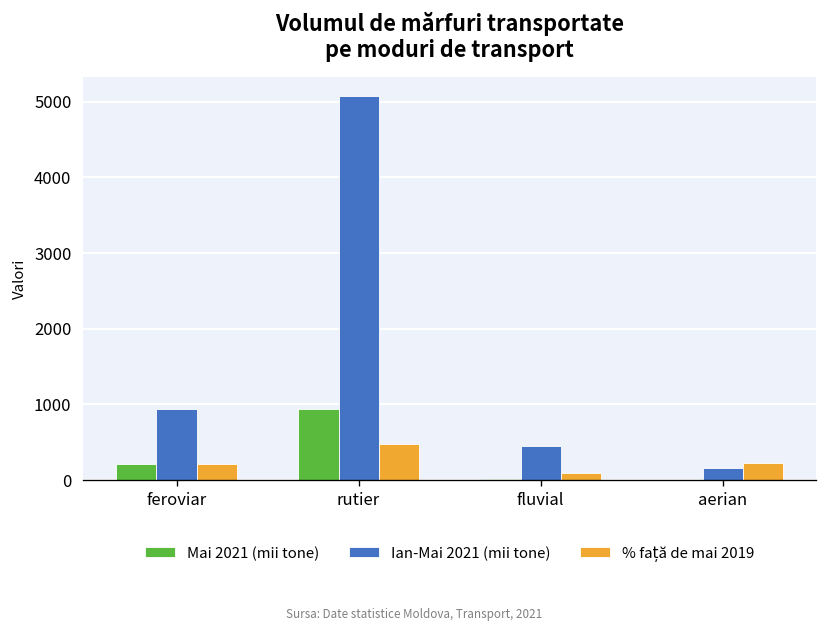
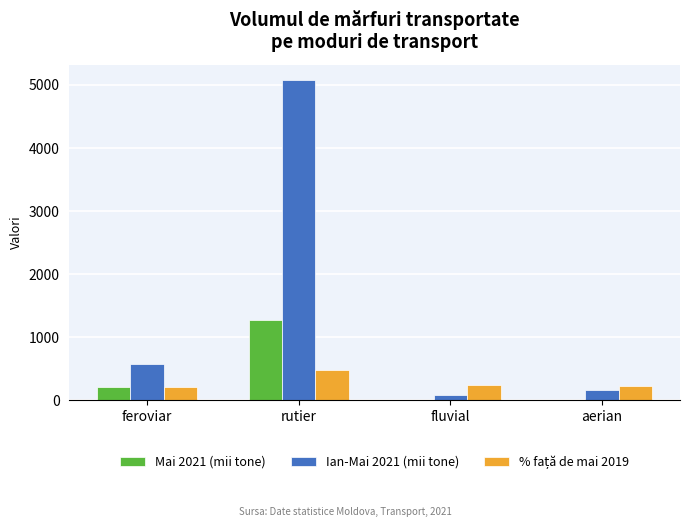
  {
    "Mai 2021 (mii tone)": {
      "feroviar": 200,
-     "rutier": 900
+     "rutier": 1300
    },
    "Ian-Mai 2021 (mii tone)": {
-     "feroviar": 900,
+     "feroviar": 600,
      "rutier": 5100,
-     "fluvial": 400,
+     "fluvial": 100,
      "aerian": 200
    },
    "% față de mai 2019": {
      "feroviar": 200,
      "rutier": 500,
-     "fluvial": 100,
+     "fluvial": 200,
      "aerian": 200
    }
  }
